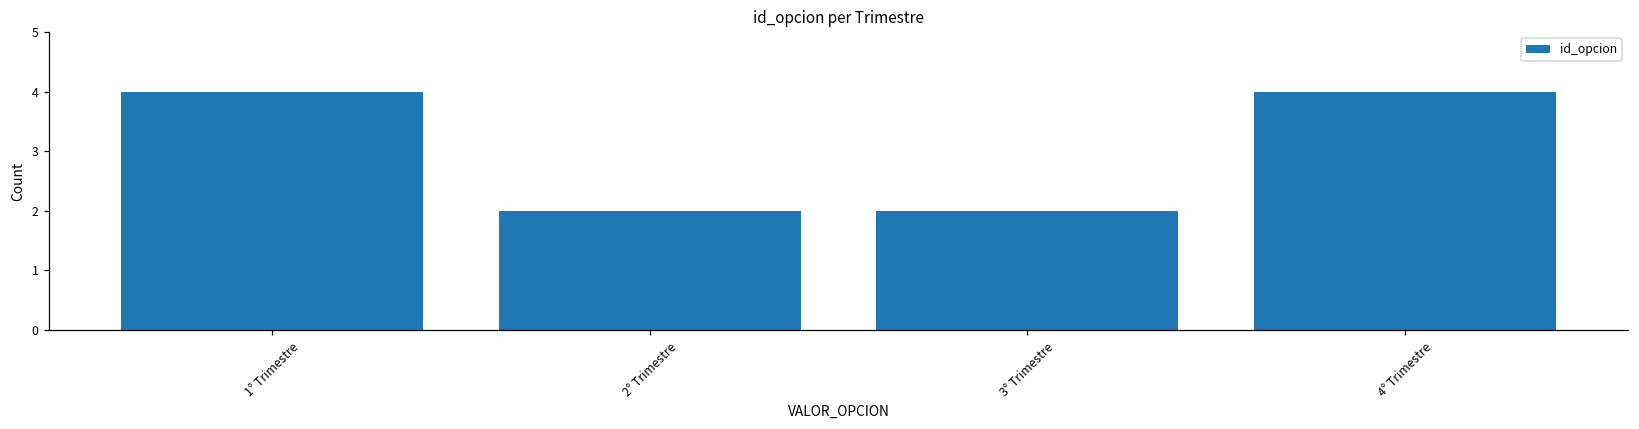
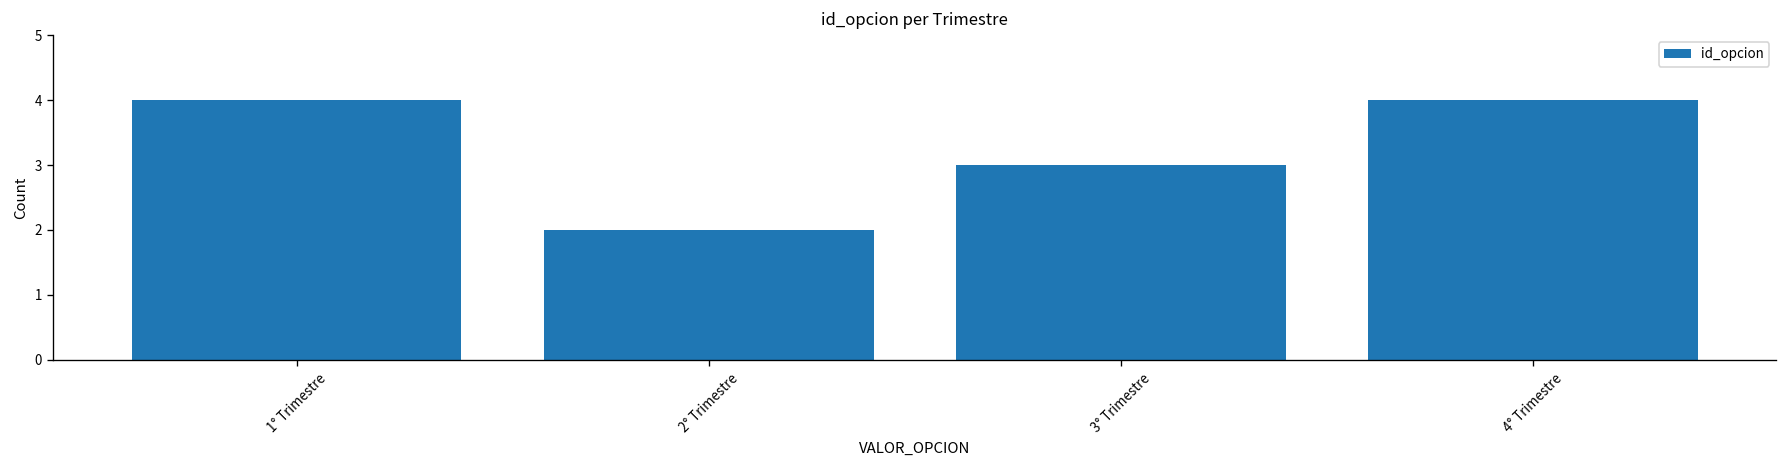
  {
    "1° Trimestre": 4,
    "2° Trimestre": 2,
-   "3° Trimestre": 2,
+   "3° Trimestre": 3,
    "4° Trimestre": 4
  }
